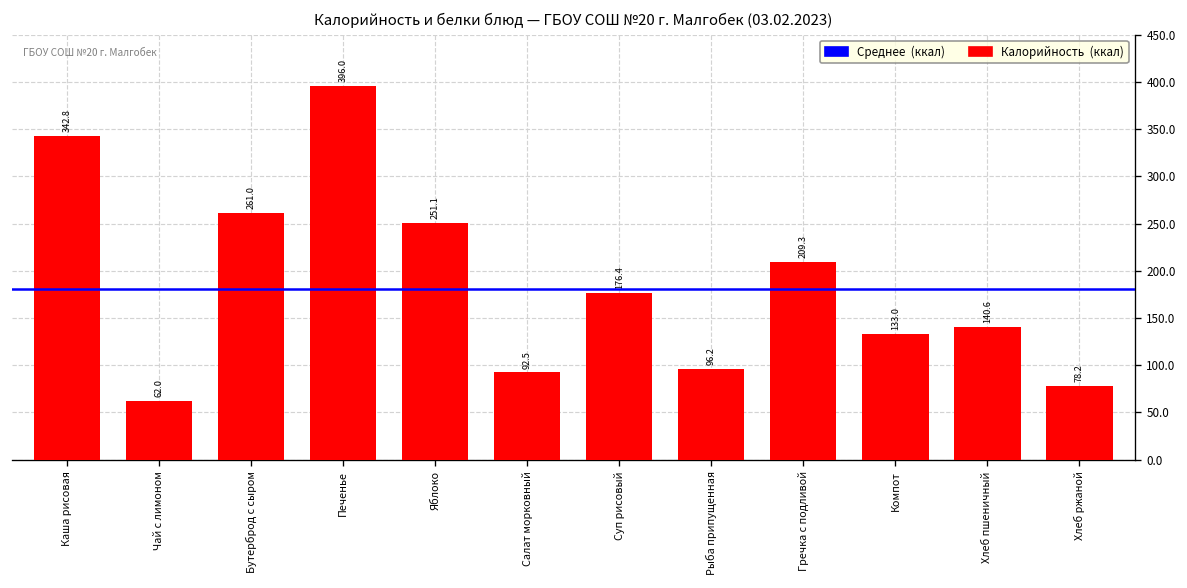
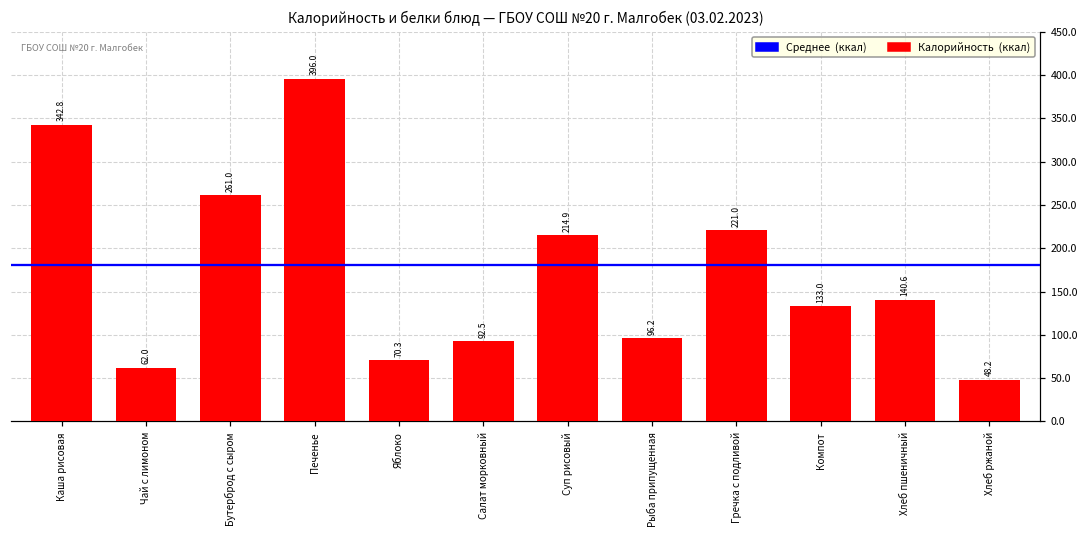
  {
    "Каша рисовая": 342.8,
    "Чай с лимоном": 62.0,
    "Бутерброд с сыром": 261.0,
    "Печенье": 396.0,
-   "Яблоко": 251.1,
+   "Яблоко": 70.3,
    "Салат морковный": 92.5,
-   "Суп рисовый": 176.4,
+   "Суп рисовый": 214.9,
    "Рыба припущенная": 96.2,
-   "Гречка с подливой": 209.3,
+   "Гречка с подливой": 221.0,
    "Компот": 133.0,
    "Хлеб пшеничный": 140.6,
-   "Хлеб ржаной": 78.2
+   "Хлеб ржаной": 48.2
  }
